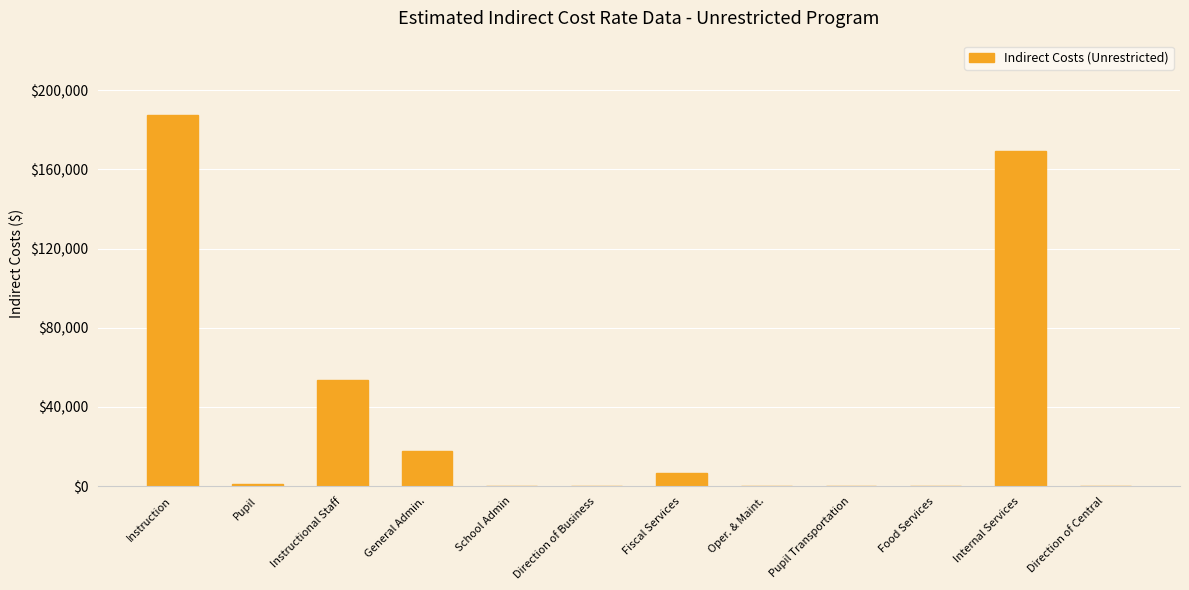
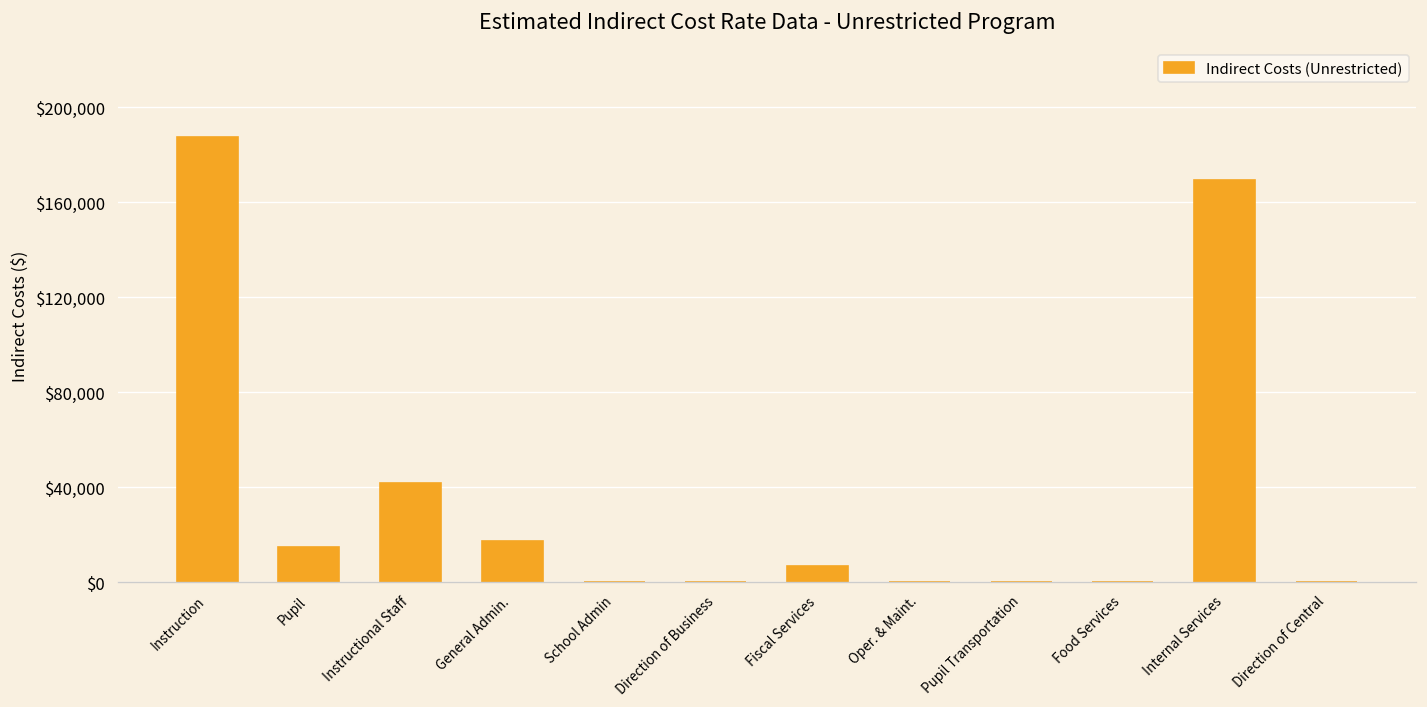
  {
    "Instruction": "$188,000",
-   "Pupil": "$1,000",
-   "Instructional Staff": "$54,000",
+   "Pupil": "$15,000",
+   "Instructional Staff": "$42,000",
    "General Admin.": "$18,000",
    "School Admin": "$0",
    "Direction of Business": "$0",
    "Fiscal Services": "$7,000",
    "Oper. & Maint.": "$0",
    "Pupil Transportation": "$0",
    "Food Services": "$0",
    "Internal Services": "$169,000",
    "Direction of Central": "$0"
  }
